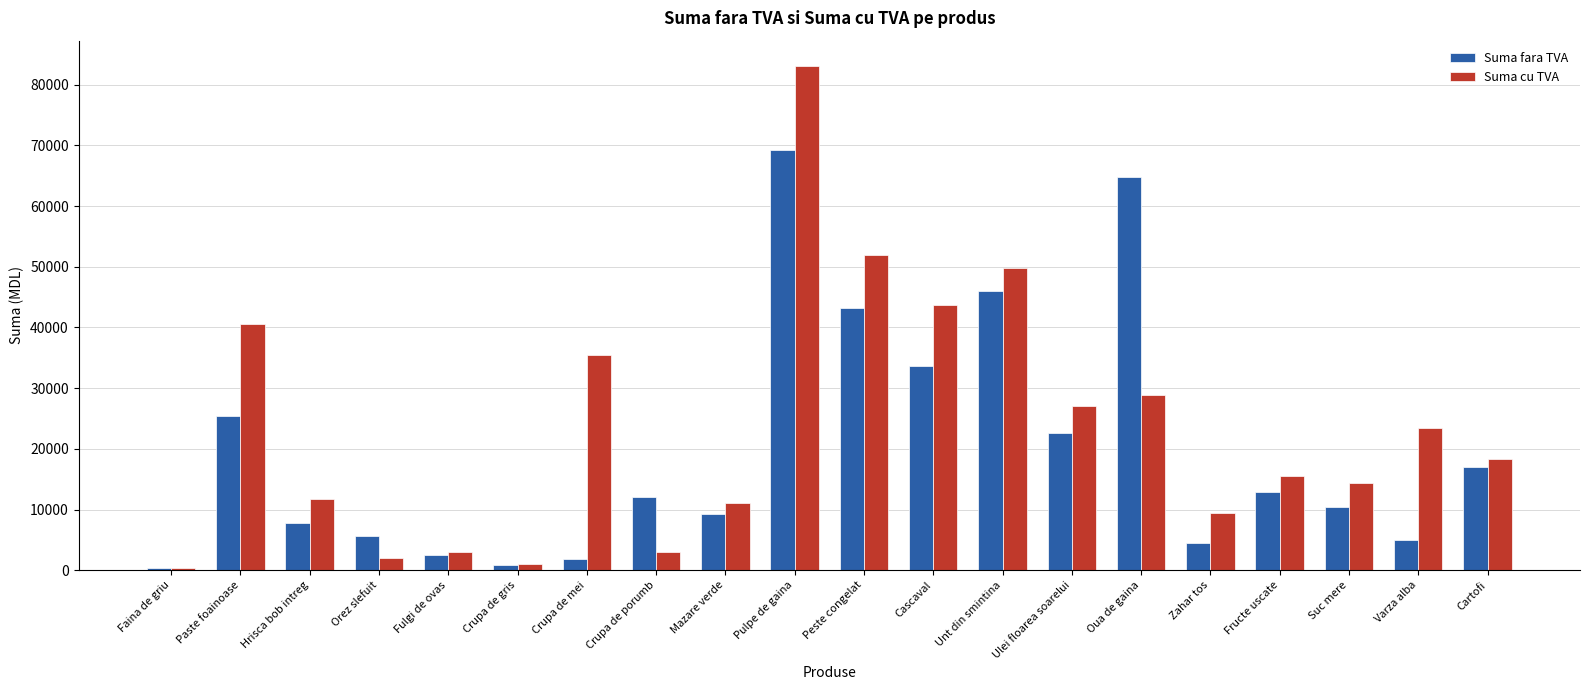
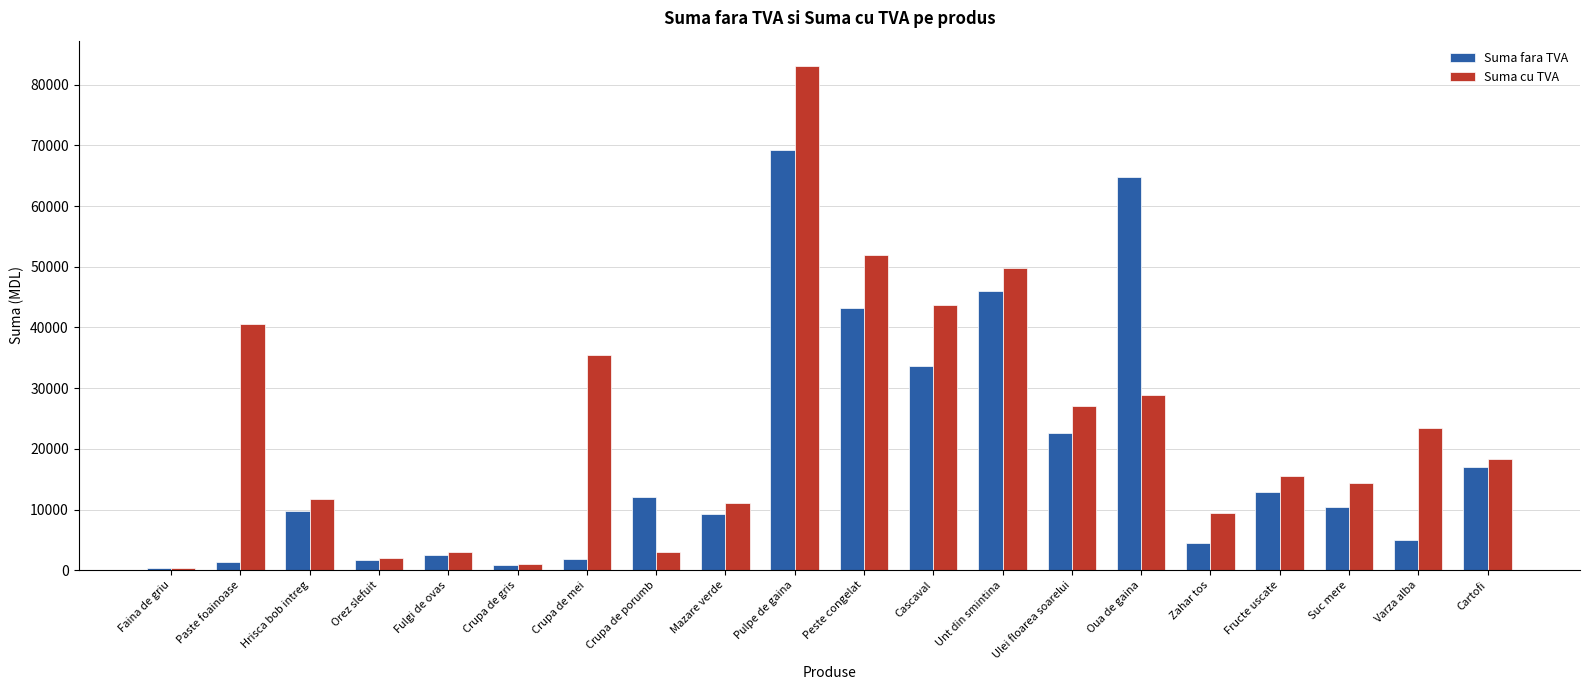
  {
    "Suma fara TVA": {
-     "Paste foainoase": 25000,
-     "Hrisca bob intreg": 8000,
-     "Orez slefuit": 6000,
+     "Paste foainoase": 1000,
+     "Hrisca bob intreg": 10000,
+     "Orez slefuit": 2000,
      "Fulgi de ovas": 3000,
      "Crupa de gris": 1000,
      "Crupa de mei": 2000,
      "Crupa de porumb": 12000,
      "Mazare verde": 9000,
      "Pulpe de gaina": 69000,
      "Peste congelat": 43000,
      "Cascaval": 34000,
      "Unt din smintina": 46000,
      "Ulei floarea soarelui": 23000,
      "Oua de gaina": 65000,
      "Zahar tos": 4000,
      "Fructe uscate": 13000,
      "Suc mere": 10000,
      "Varza alba": 5000,
      "Cartofi": 17000
    },
    "Suma cu TVA": {
      "Faina de griu": 0,
      "Paste foainoase": 41000,
      "Hrisca bob intreg": 12000,
      "Orez slefuit": 2000,
      "Fulgi de ovas": 3000,
      "Crupa de gris": 1000,
      "Crupa de mei": 35000,
      "Crupa de porumb": 3000,
      "Mazare verde": 11000,
      "Pulpe de gaina": 83000,
      "Peste congelat": 52000,
      "Cascaval": 44000,
      "Unt din smintina": 50000,
      "Ulei floarea soarelui": 27000,
      "Oua de gaina": 29000,
      "Zahar tos": 9000,
      "Fructe uscate": 16000,
      "Suc mere": 14000,
      "Varza alba": 23000,
      "Cartofi": 18000
    }
  }
